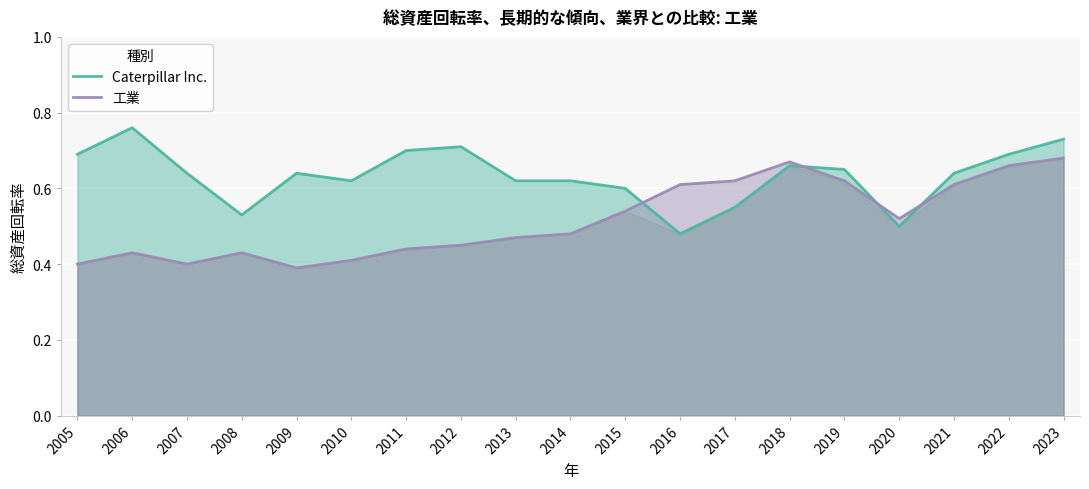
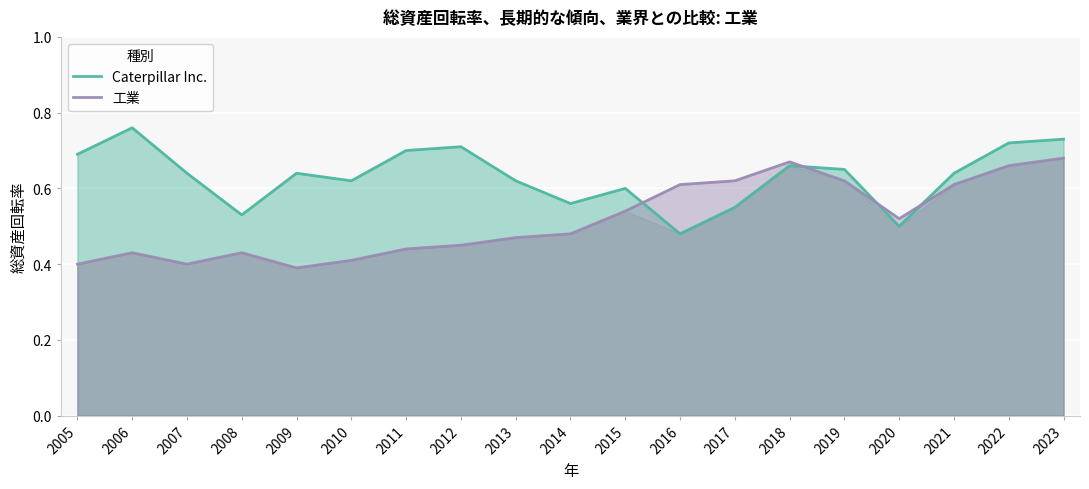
  {
    "Caterpillar Inc.": {
      "2005": 0.69,
      "2006": 0.76,
      "2007": 0.64,
      "2008": 0.53,
      "2009": 0.64,
      "2010": 0.62,
      "2011": 0.70,
      "2012": 0.71,
      "2013": 0.62,
-     "2014": 0.62,
+     "2014": 0.56,
      "2015": 0.60,
      "2019": 0.65,
      "2021": 0.64,
-     "2022": 0.69,
+     "2022": 0.72,
      "2023": 0.73
    }
  }
